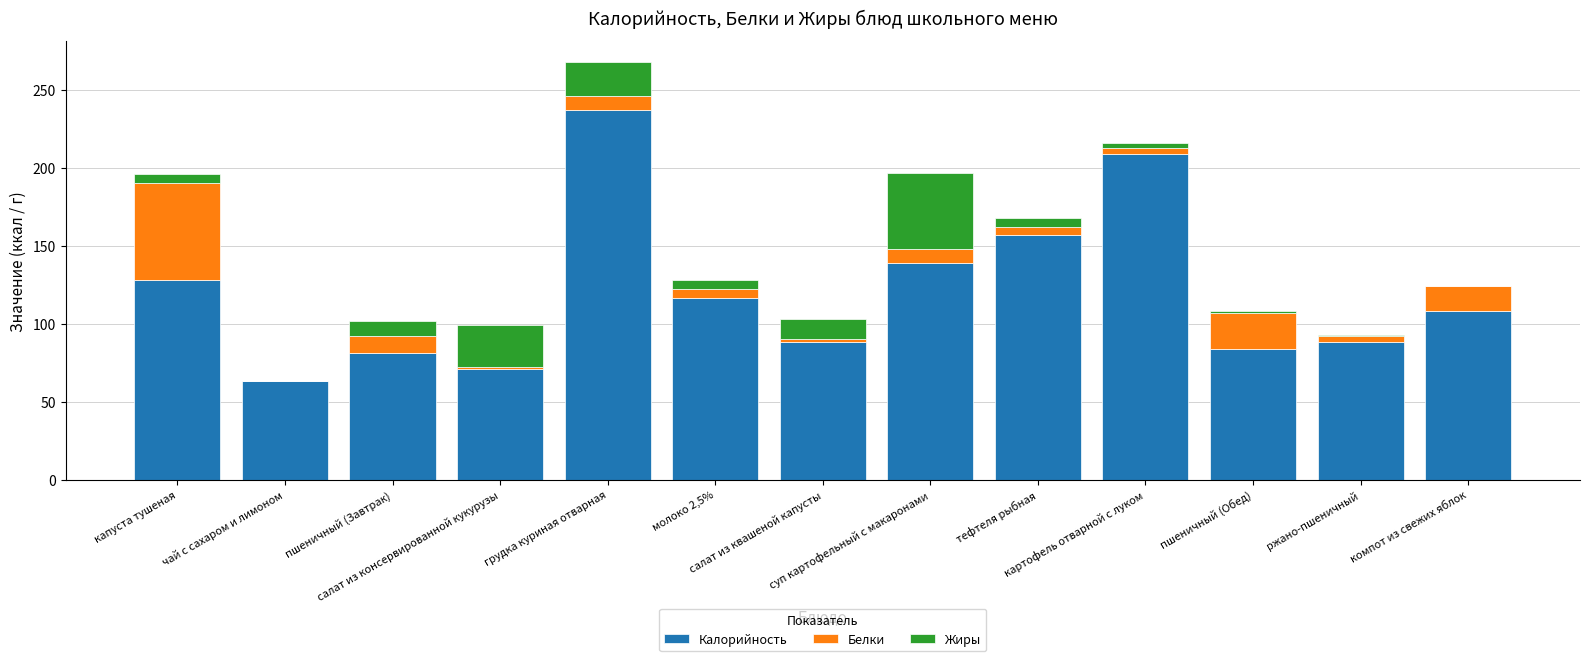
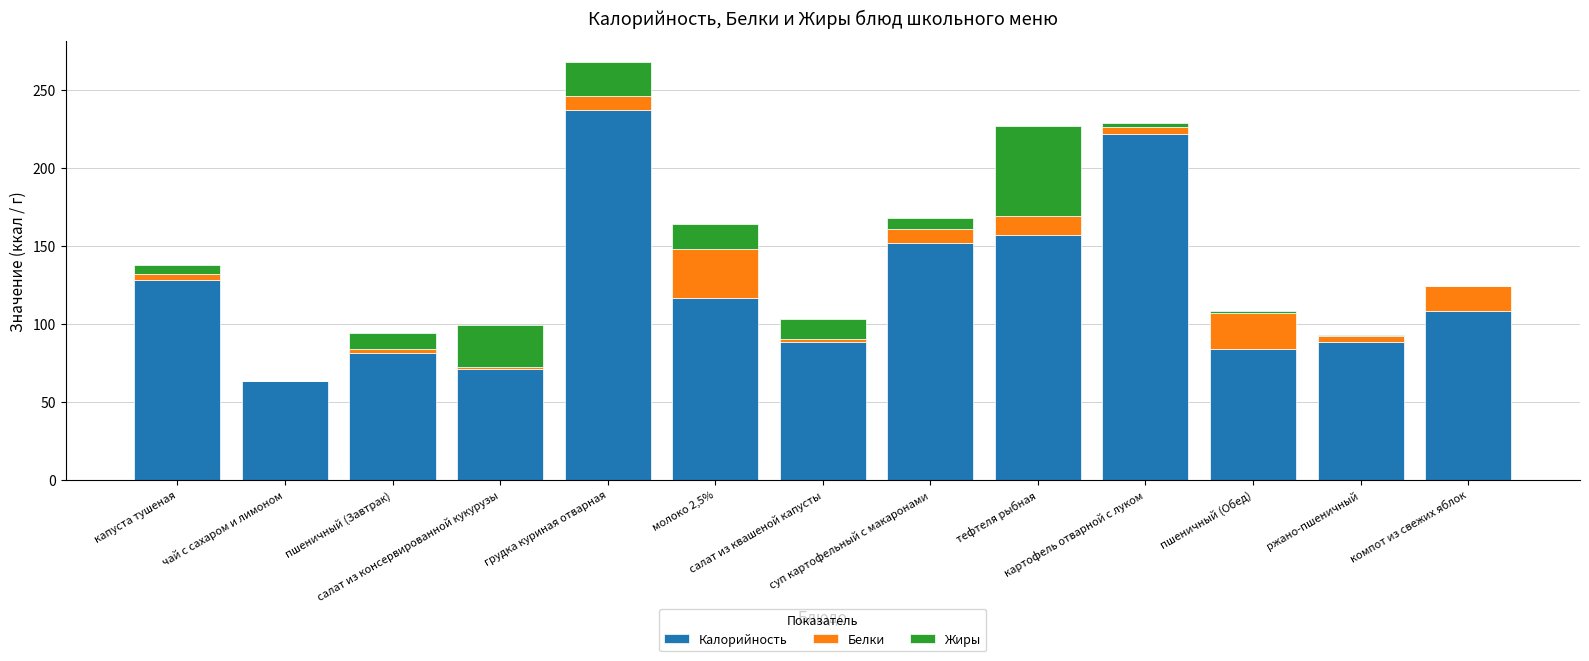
  {
    "Калорийность": {
      "капуста тушеная": 128,
      "чай с сахаром и лимоном": 63,
      "пшеничный (Завтрак)": 81,
      "салат из консервированной кукурузы": 71,
      "грудка куриная отварная": 237,
      "молоко 2,5%": 116,
      "салат из квашеной капусты": 88,
-     "суп картофельный с макаронами": 139,
+     "суп картофельный с макаронами": 152,
      "тефтеля рыбная": 157,
-     "картофель отварной с луком": 209,
+     "картофель отварной с луком": 222,
      "пшеничный (Обед)": 84,
      "ржано-пшеничный": 88,
      "компот из свежих яблок": 108
    },
    "Белки": {
-     "капуста тушеная": 62,
+     "капуста тушеная": 4,
      "чай с сахаром и лимоном": 0,
-     "пшеничный (Завтрак)": 11,
+     "пшеничный (Завтрак)": 3,
      "грудка куриная отварная": 9,
-     "молоко 2,5%": 6,
+     "молоко 2,5%": 32,
      "салат из квашеной капусты": 2,
      "суп картофельный с макаронами": 9,
-     "тефтеля рыбная": 5,
+     "тефтеля рыбная": 12,
      "картофель отварной с луком": 4,
      "пшеничный (Обед)": 23,
      "ржано-пшеничный": 4,
      "компот из свежих яблок": 16
    },
    "Жиры": {
      "капуста тушеная": 6,
      "чай с сахаром и лимоном": 0,
      "пшеничный (Завтрак)": 10,
      "салат из консервированной кукурузы": 27,
      "грудка куриная отварная": 22,
-     "молоко 2,5%": 6,
+     "молоко 2,5%": 16,
      "салат из квашеной капусты": 13,
-     "суп картофельный с макаронами": 49,
-     "тефтеля рыбная": 6,
+     "суп картофельный с макаронами": 7,
+     "тефтеля рыбная": 58,
      "картофель отварной с луком": 3,
      "компот из свежих яблок": 0
    }
  }
